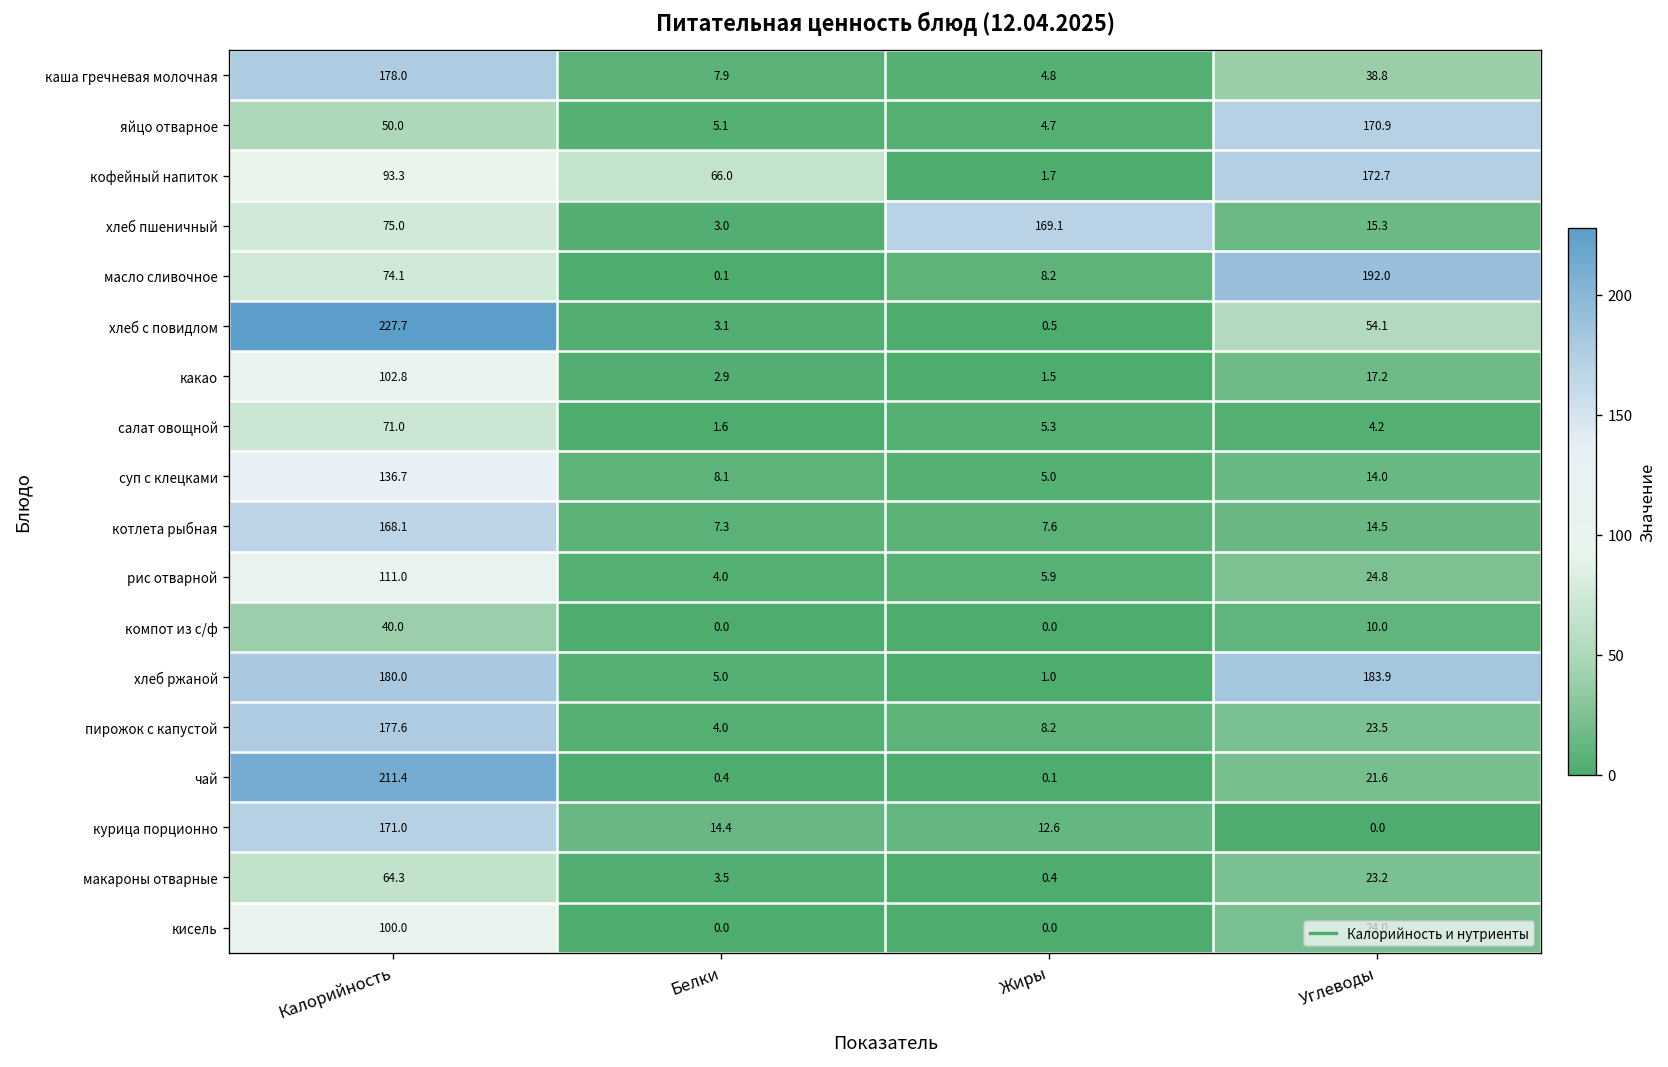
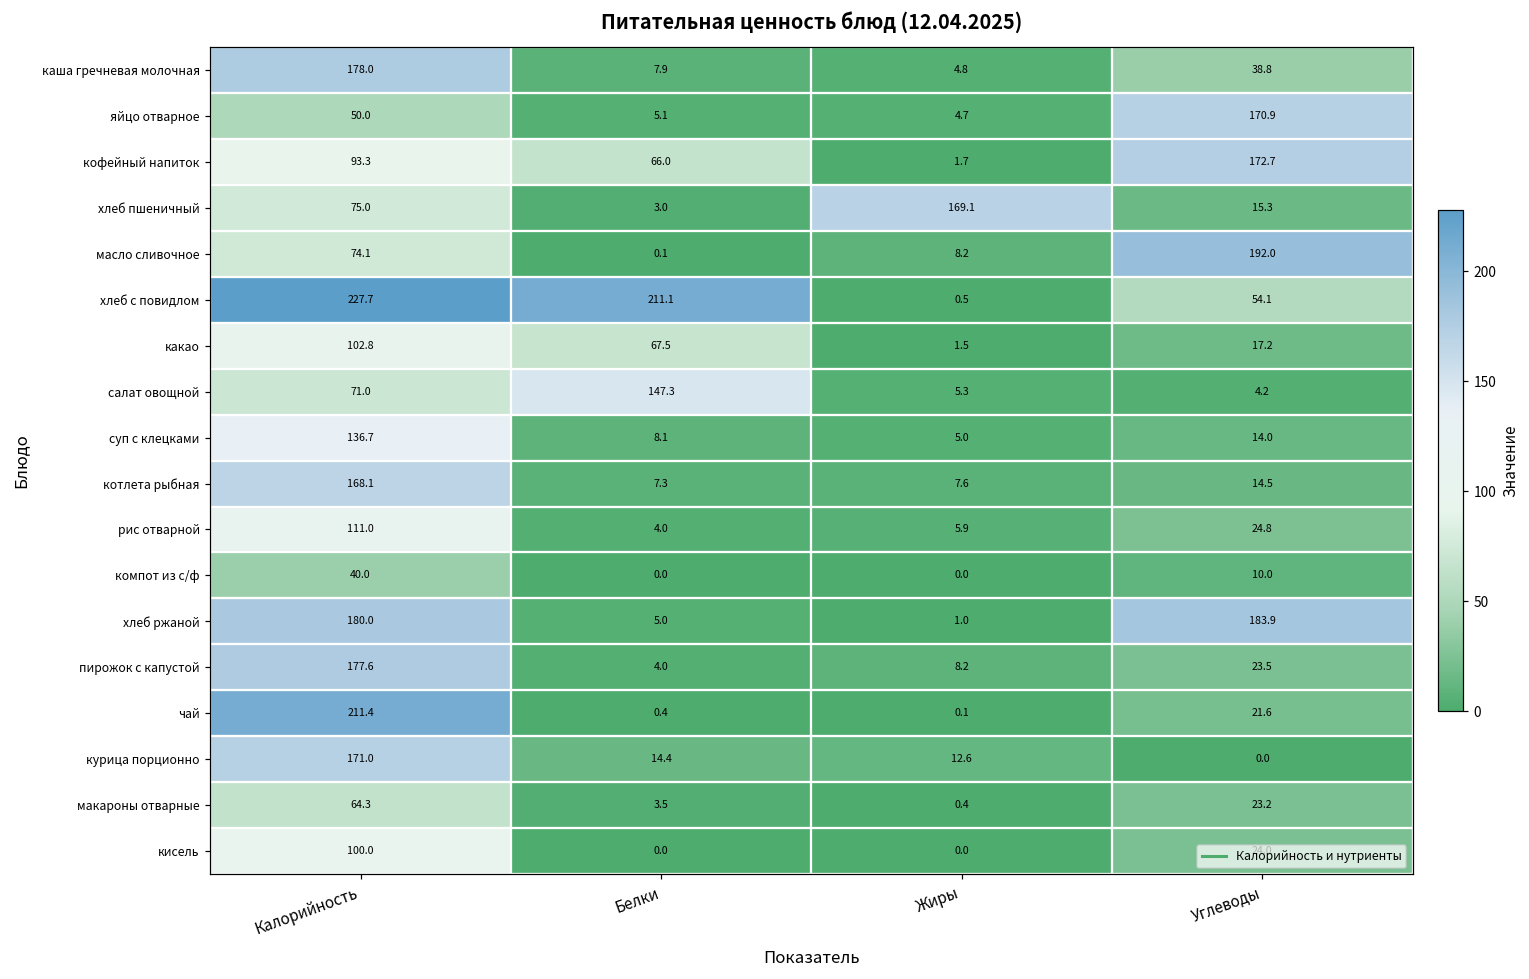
  {
    "каша гречневая молочная": {
      "Калорийность": 178.0,
      "Белки": 7.9,
      "Жиры": 4.8,
      "Углеводы": 38.8
    },
    "яйцо отварное": {
      "Калорийность": 50.0,
      "Белки": 5.1,
      "Жиры": 4.7,
      "Углеводы": 170.9
    },
    "кофейный напиток": {
      "Калорийность": 93.3,
      "Белки": 66.0,
      "Жиры": 1.7,
      "Углеводы": 172.7
    },
    "хлеб пшеничный": {
      "Калорийность": 75.0,
      "Белки": 3.0,
      "Жиры": 169.1,
      "Углеводы": 15.3
    },
    "масло сливочное": {
      "Калорийность": 74.1,
      "Белки": 0.1,
      "Жиры": 8.2,
      "Углеводы": 192.0
    },
    "хлеб с повидлом": {
      "Калорийность": 227.7,
-     "Белки": 3.1,
+     "Белки": 211.1,
      "Жиры": 0.5,
      "Углеводы": 54.1
    },
    "какао": {
      "Калорийность": 102.8,
-     "Белки": 2.9,
+     "Белки": 67.5,
      "Жиры": 1.5,
      "Углеводы": 17.2
    },
    "салат овощной": {
      "Калорийность": 71.0,
-     "Белки": 1.6,
+     "Белки": 147.3,
      "Жиры": 5.3,
      "Углеводы": 4.2
    },
    "суп с клецками": {
      "Калорийность": 136.7,
      "Белки": 8.1,
      "Жиры": 5.0,
      "Углеводы": 14.0
    },
    "котлета рыбная": {
      "Калорийность": 168.1,
      "Белки": 7.3,
      "Жиры": 7.6,
      "Углеводы": 14.5
    },
    "рис отварной": {
      "Калорийность": 111.0,
      "Белки": 4.0,
      "Жиры": 5.9,
      "Углеводы": 24.8
    },
    "компот из с/ф": {
      "Калорийность": 40.0,
      "Белки": 0.0,
      "Жиры": 0.0,
      "Углеводы": 10.0
    },
    "хлеб ржаной": {
      "Калорийность": 180.0,
      "Белки": 5.0,
      "Жиры": 1.0,
      "Углеводы": 183.9
    },
    "пирожок с капустой": {
      "Калорийность": 177.6,
      "Белки": 4.0,
      "Жиры": 8.2,
      "Углеводы": 23.5
    },
    "чай": {
      "Калорийность": 211.4,
      "Белки": 0.4,
      "Жиры": 0.1,
      "Углеводы": 21.6
    },
    "курица порционно": {
      "Калорийность": 171.0,
      "Белки": 14.4,
      "Жиры": 12.6,
      "Углеводы": 0.0
    },
    "макароны отварные": {
      "Калорийность": 64.3,
      "Белки": 3.5,
      "Жиры": 0.4,
      "Углеводы": 23.2
    },
    "кисель": {
      "Калорийность": 100.0,
      "Белки": 0.0,
      "Жиры": 0.0
    }
  }
